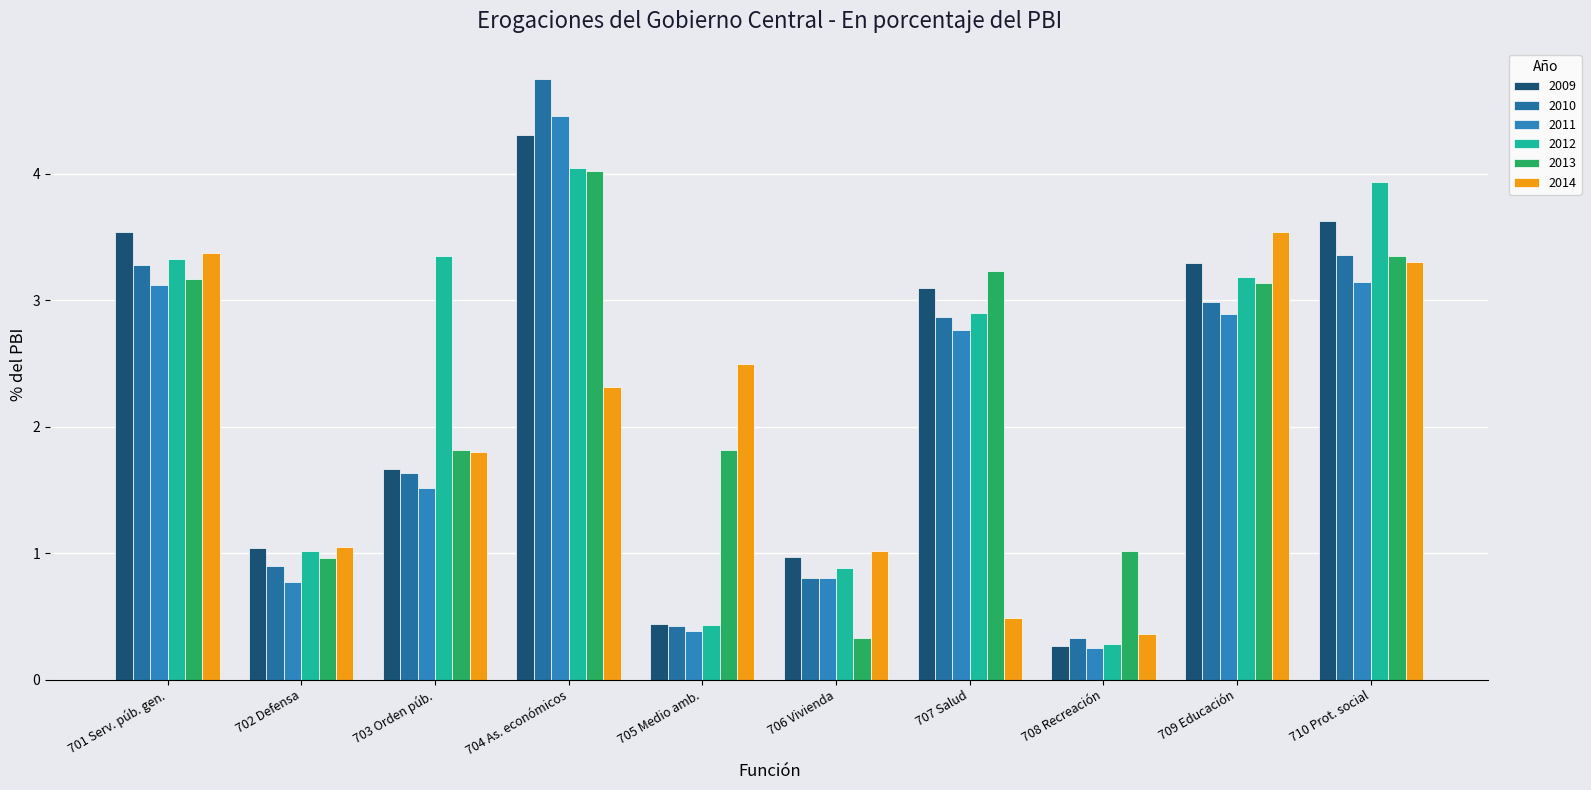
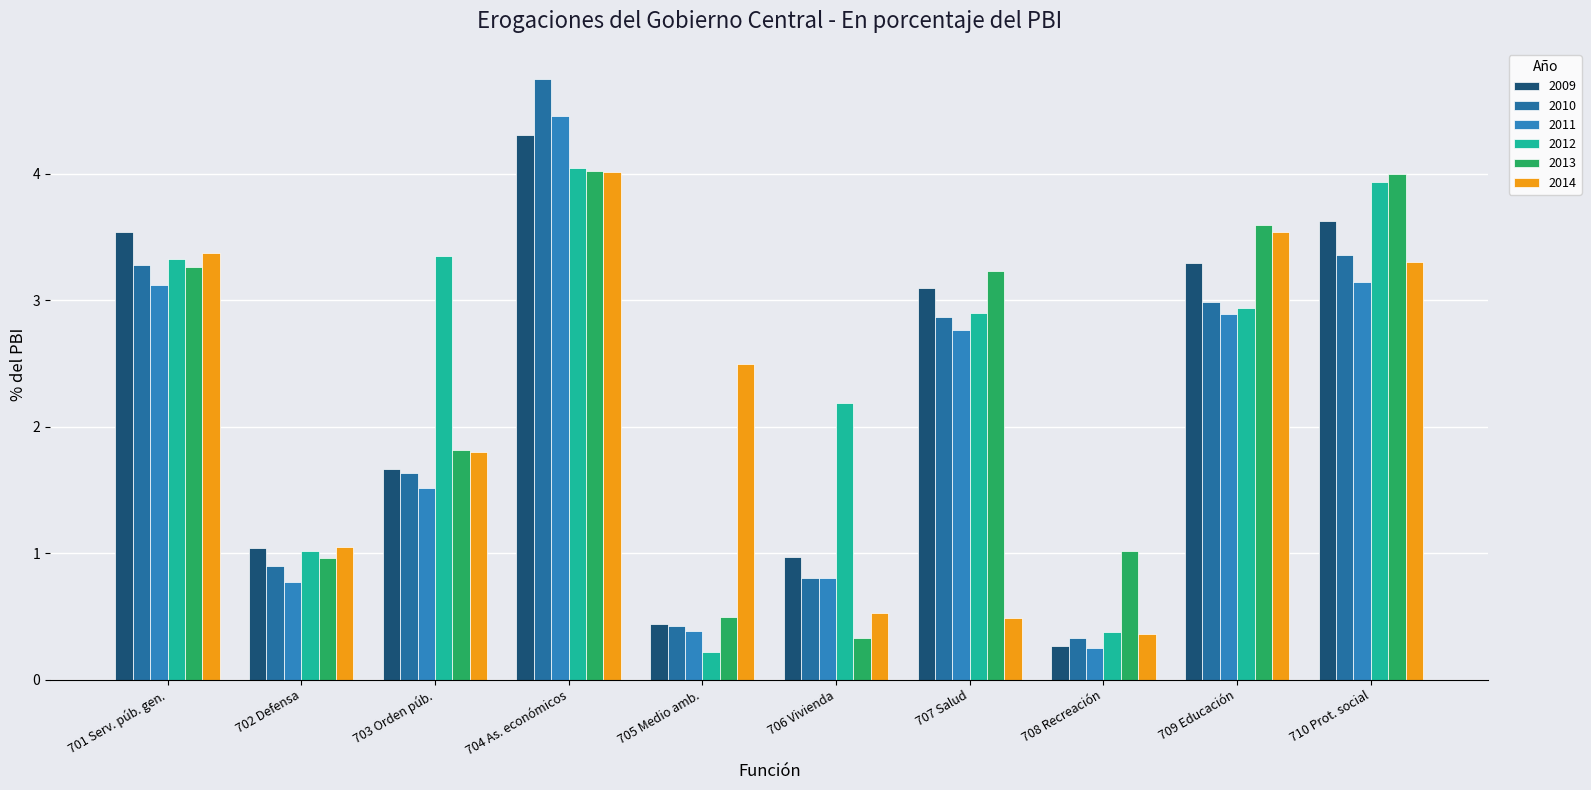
  {
    "2012": {
      "701 Serv. púb. gen.": 3.33,
      "702 Defensa": 1.02,
      "703 Orden púb.": 3.35,
      "704 As. económicos": 4.05,
-     "705 Medio amb.": 0.43,
-     "706 Vivienda": 0.88,
+     "705 Medio amb.": 0.22,
+     "706 Vivienda": 2.19,
      "707 Salud": 2.90,
-     "708 Recreación": 0.28,
-     "709 Educación": 3.18,
+     "708 Recreación": 0.38,
+     "709 Educación": 2.93,
      "710 Prot. social": 3.93
    },
    "2013": {
-     "701 Serv. púb. gen.": 3.17,
+     "701 Serv. púb. gen.": 3.26,
      "702 Defensa": 0.96,
      "703 Orden púb.": 1.81,
      "704 As. económicos": 4.02,
-     "705 Medio amb.": 1.81,
+     "705 Medio amb.": 0.50,
      "706 Vivienda": 0.33,
      "707 Salud": 3.23,
      "708 Recreación": 1.01,
-     "709 Educación": 3.13,
-     "710 Prot. social": 3.35
+     "709 Educación": 3.59,
+     "710 Prot. social": 4.00
    },
    "2014": {
      "701 Serv. púb. gen.": 3.37,
      "702 Defensa": 1.05,
      "703 Orden púb.": 1.80,
-     "704 As. económicos": 2.31,
+     "704 As. económicos": 4.01,
      "705 Medio amb.": 2.50,
-     "706 Vivienda": 1.02,
+     "706 Vivienda": 0.53,
      "707 Salud": 0.49,
      "708 Recreación": 0.36,
      "709 Educación": 3.54,
      "710 Prot. social": 3.30
    }
  }
